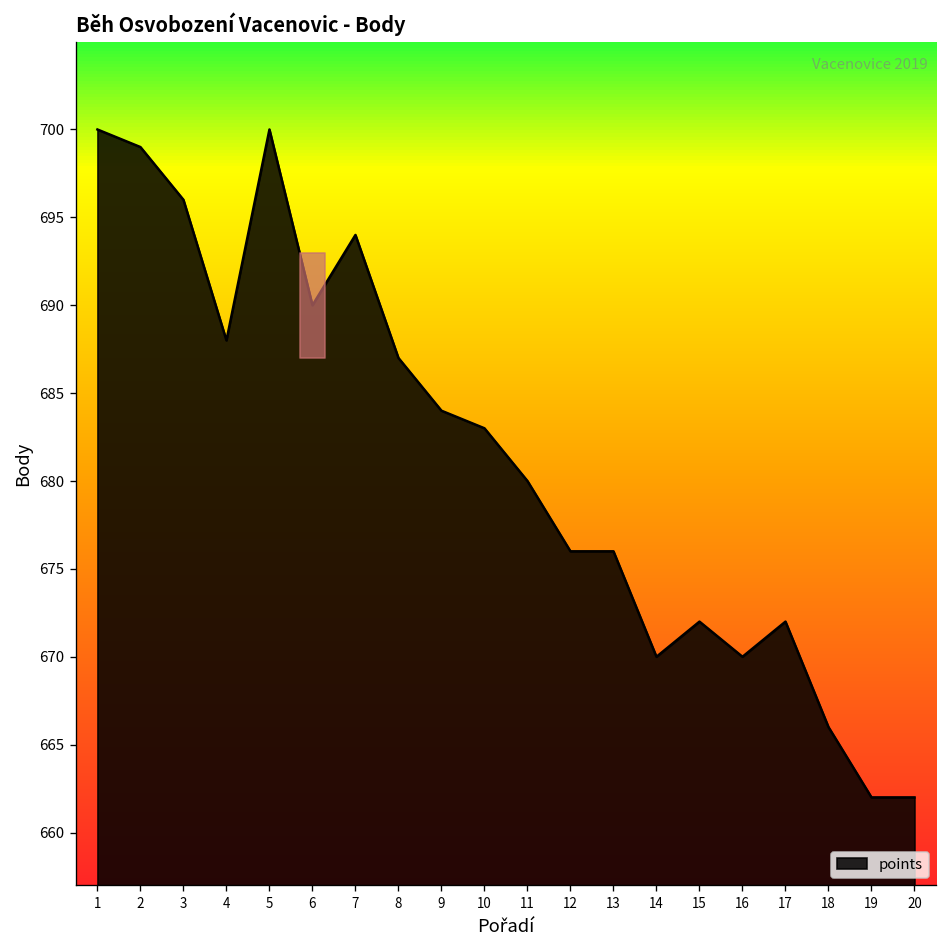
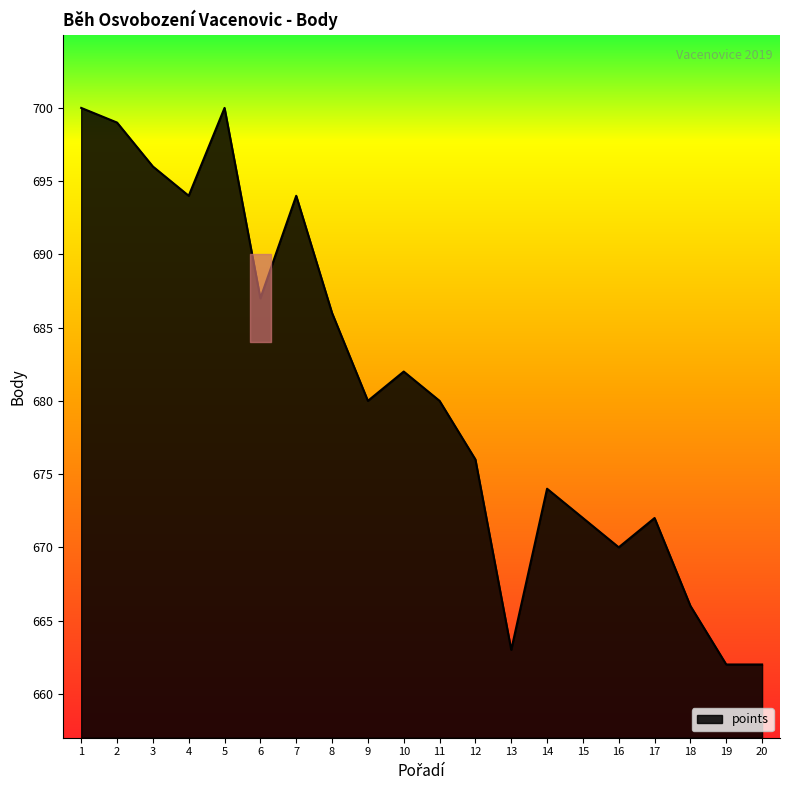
  {
    "1": 700,
    "2": 699,
    "3": 696,
-   "4": 688,
+   "4": 694,
    "5": 700,
-   "6": 690,
+   "6": 687,
    "7": 694,
-   "8": 687,
-   "9": 684,
-   "10": 683,
+   "8": 686,
+   "9": 680,
+   "10": 682,
    "11": 680,
    "12": 676,
-   "13": 676,
-   "14": 670,
+   "13": 663,
+   "14": 674,
    "15": 672,
    "16": 670,
    "17": 672,
    "18": 666,
    "19": 662,
    "20": 662
  }
